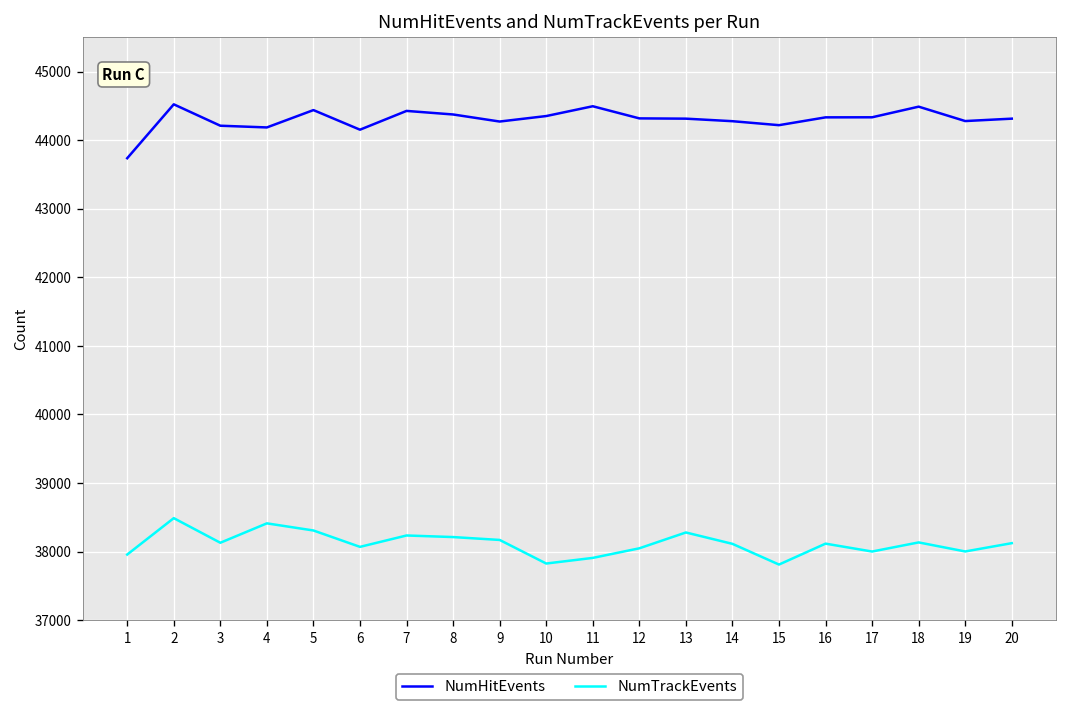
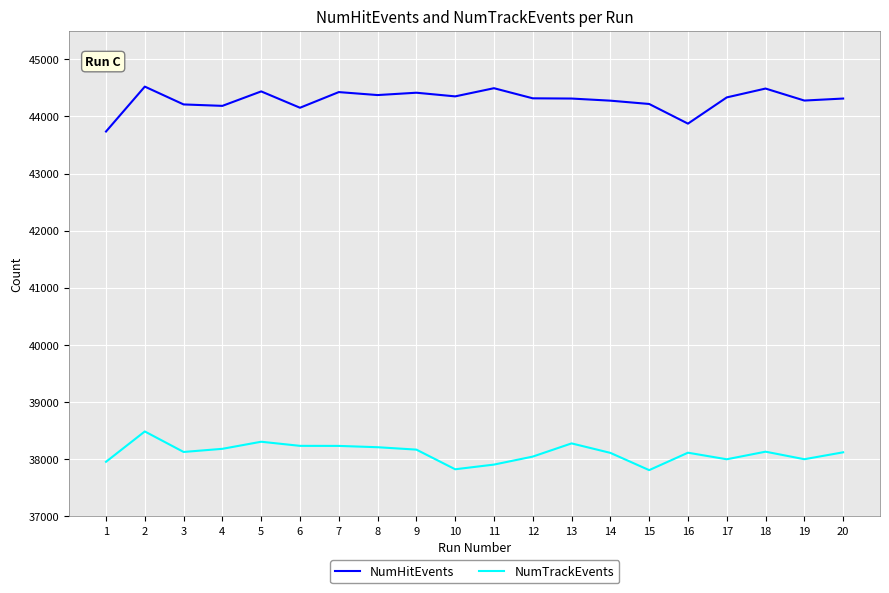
  {
    "NumHitEvents": {
      "1": 43700,
      "2": 44500,
      "3": 44200,
      "4": 44200,
      "5": 44400,
      "6": 44200,
      "7": 44400,
      "8": 44400,
-     "9": 44300,
+     "9": 44400,
      "10": 44400,
      "11": 44500,
      "12": 44300,
      "13": 44300,
      "14": 44300,
      "15": 44200,
-     "16": 44300,
+     "16": 43900,
      "17": 44300,
      "18": 44500,
      "19": 44300,
      "20": 44300
    },
    "NumTrackEvents": {
      "1": 38000,
      "2": 38500,
      "3": 38100,
-     "4": 38400,
+     "4": 38200,
      "5": 38300,
-     "6": 38100,
+     "6": 38200,
      "7": 38200,
      "8": 38200,
      "9": 38200,
      "10": 37800,
      "11": 37900,
      "12": 38000,
      "13": 38300,
      "14": 38100,
      "15": 37800,
      "16": 38100,
      "17": 38000,
      "18": 38100,
      "19": 38000,
      "20": 38100
    }
  }
